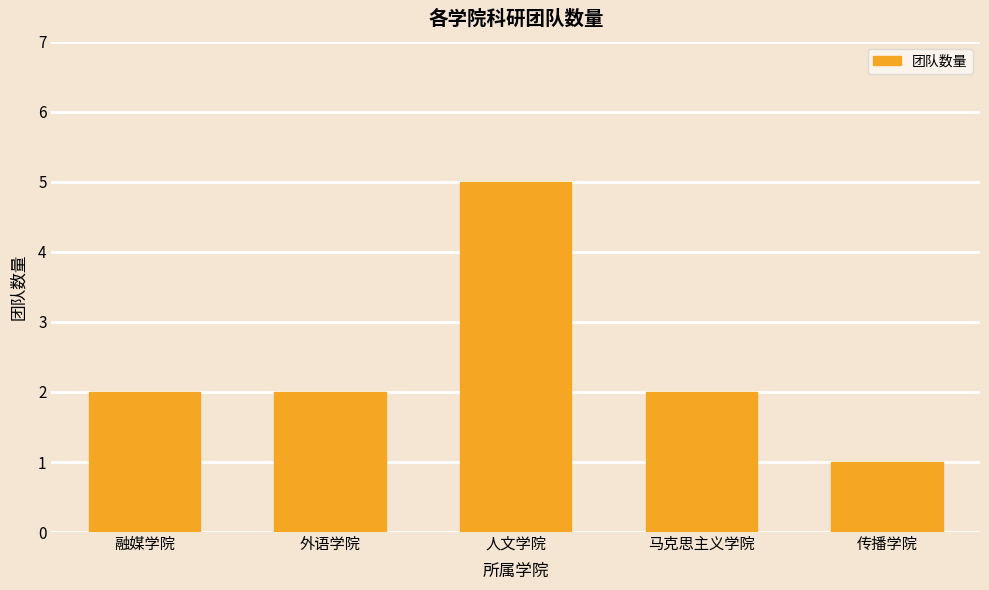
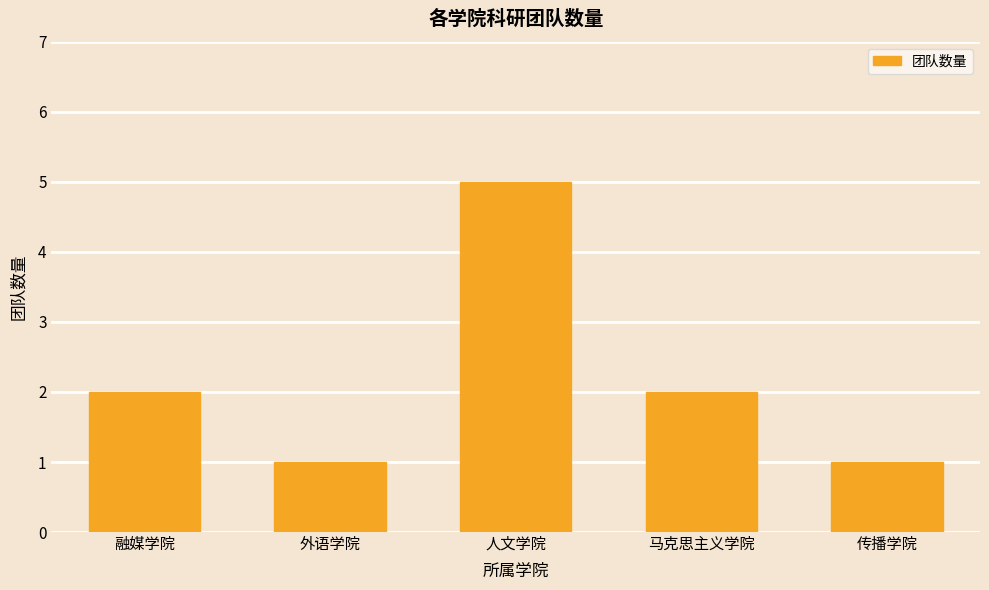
  {
    "融媒学院": 2,
-   "外语学院": 2,
+   "外语学院": 1,
    "人文学院": 5,
    "马克思主义学院": 2,
    "传播学院": 1
  }
